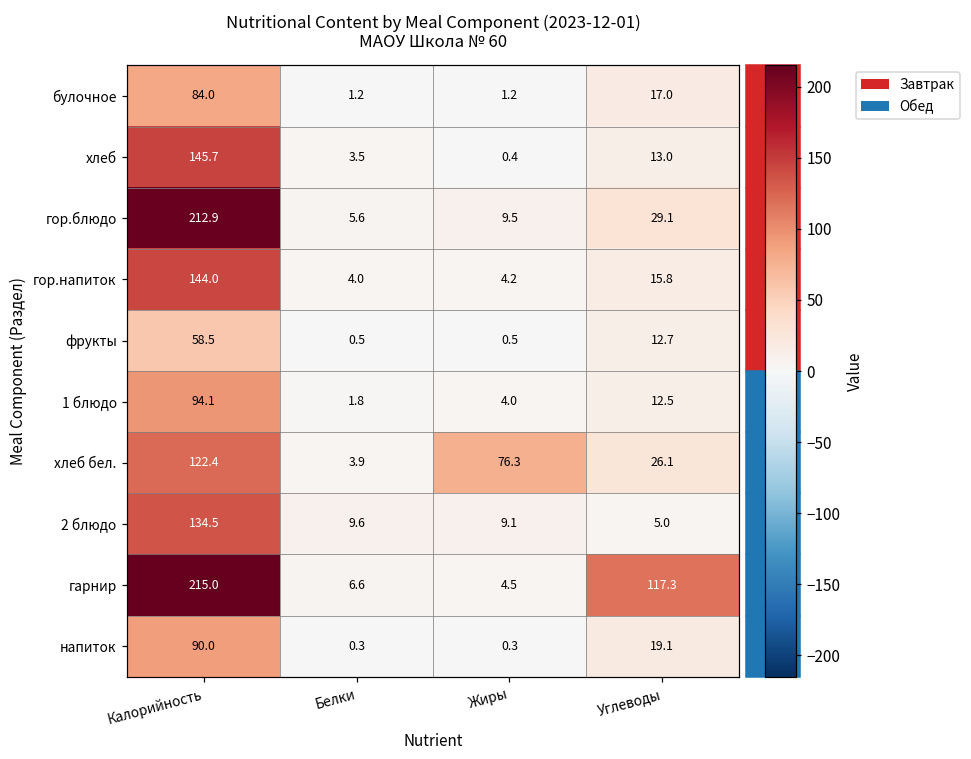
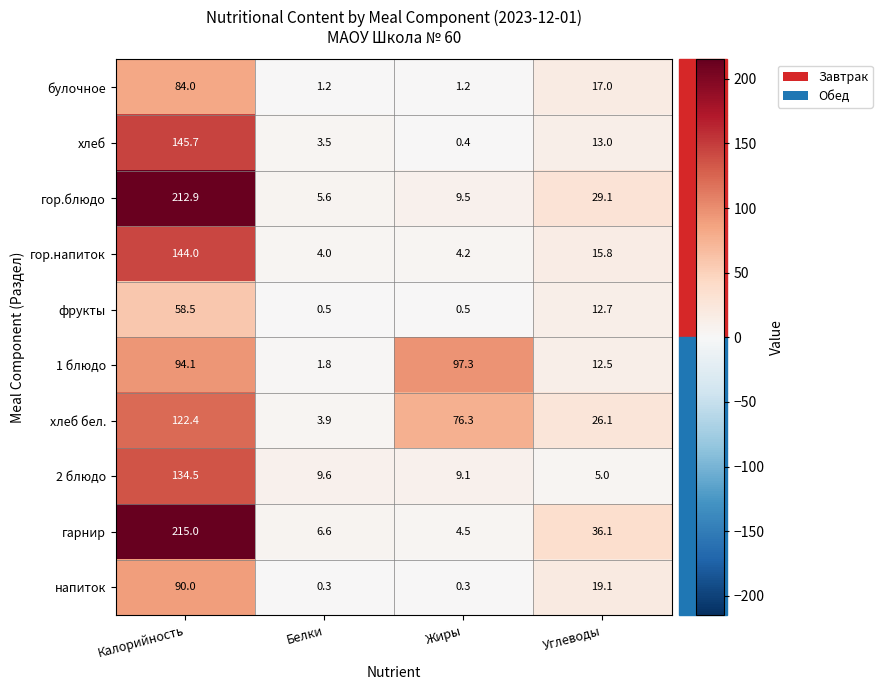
  {
    "булочное": {
      "Калорийность": 84.0,
      "Белки": 1.2,
      "Жиры": 1.2,
      "Углеводы": 17.0
    },
    "хлеб": {
      "Калорийность": 145.7,
      "Белки": 3.5,
      "Жиры": 0.4,
      "Углеводы": 13.0
    },
    "гор.блюдо": {
      "Калорийность": 212.9,
      "Белки": 5.6,
      "Жиры": 9.5,
      "Углеводы": 29.1
    },
    "гор.напиток": {
      "Калорийность": 144.0,
      "Белки": 4.0,
      "Жиры": 4.2,
      "Углеводы": 15.8
    },
    "фрукты": {
      "Калорийность": 58.5,
      "Белки": 0.5,
      "Жиры": 0.5,
      "Углеводы": 12.7
    },
    "1 блюдо": {
      "Калорийность": 94.1,
      "Белки": 1.8,
-     "Жиры": 4.0,
+     "Жиры": 97.3,
      "Углеводы": 12.5
    },
    "хлеб бел.": {
      "Калорийность": 122.4,
      "Белки": 3.9,
      "Жиры": 76.3,
      "Углеводы": 26.1
    },
    "2 блюдо": {
      "Калорийность": 134.5,
      "Белки": 9.6,
      "Жиры": 9.1,
      "Углеводы": 5.0
    },
    "гарнир": {
      "Калорийность": 215.0,
      "Белки": 6.6,
      "Жиры": 4.5,
-     "Углеводы": 117.3
+     "Углеводы": 36.1
    },
    "напиток": {
      "Калорийность": 90.0,
      "Белки": 0.3,
      "Жиры": 0.3,
      "Углеводы": 19.1
    }
  }
